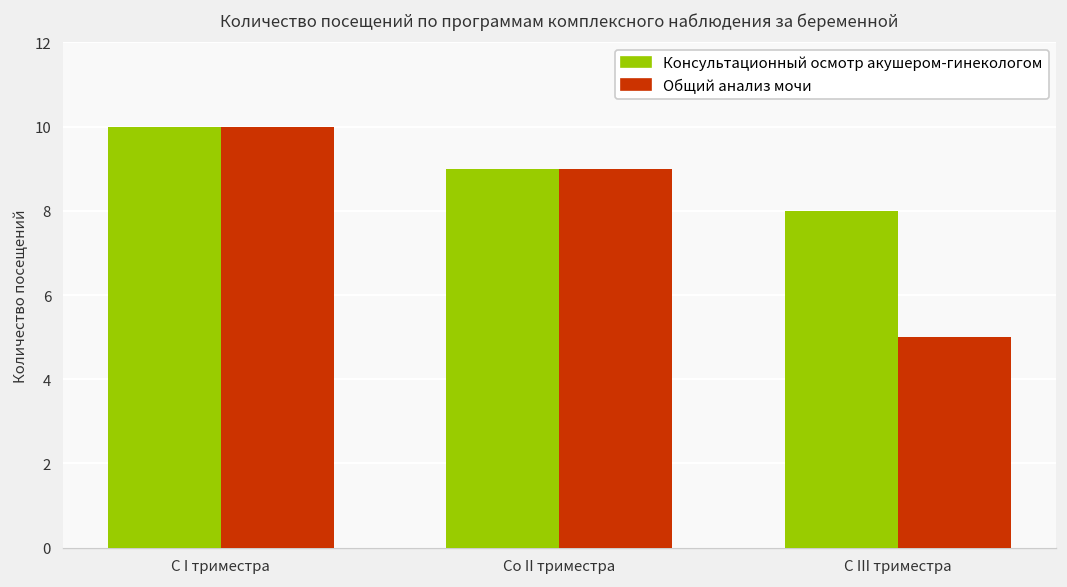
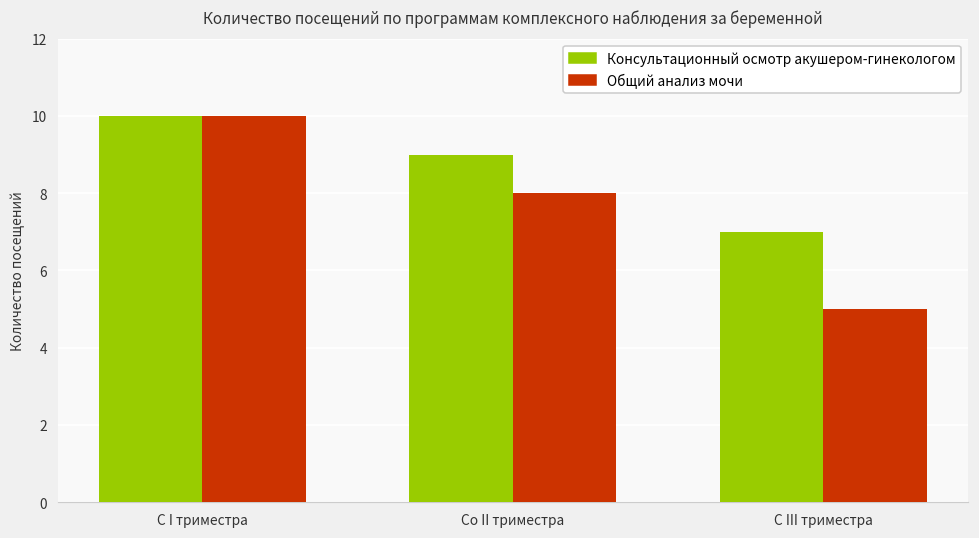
  {
    "Консультационный осмотр акушером-гинекологом": {
      "С I триместра": 10,
      "Со II триместра": 9,
-     "С III триместра": 8
+     "С III триместра": 7
    },
    "Общий анализ мочи": {
      "С I триместра": 10,
-     "Со II триместра": 9,
+     "Со II триместра": 8,
      "С III триместра": 5
    }
  }
